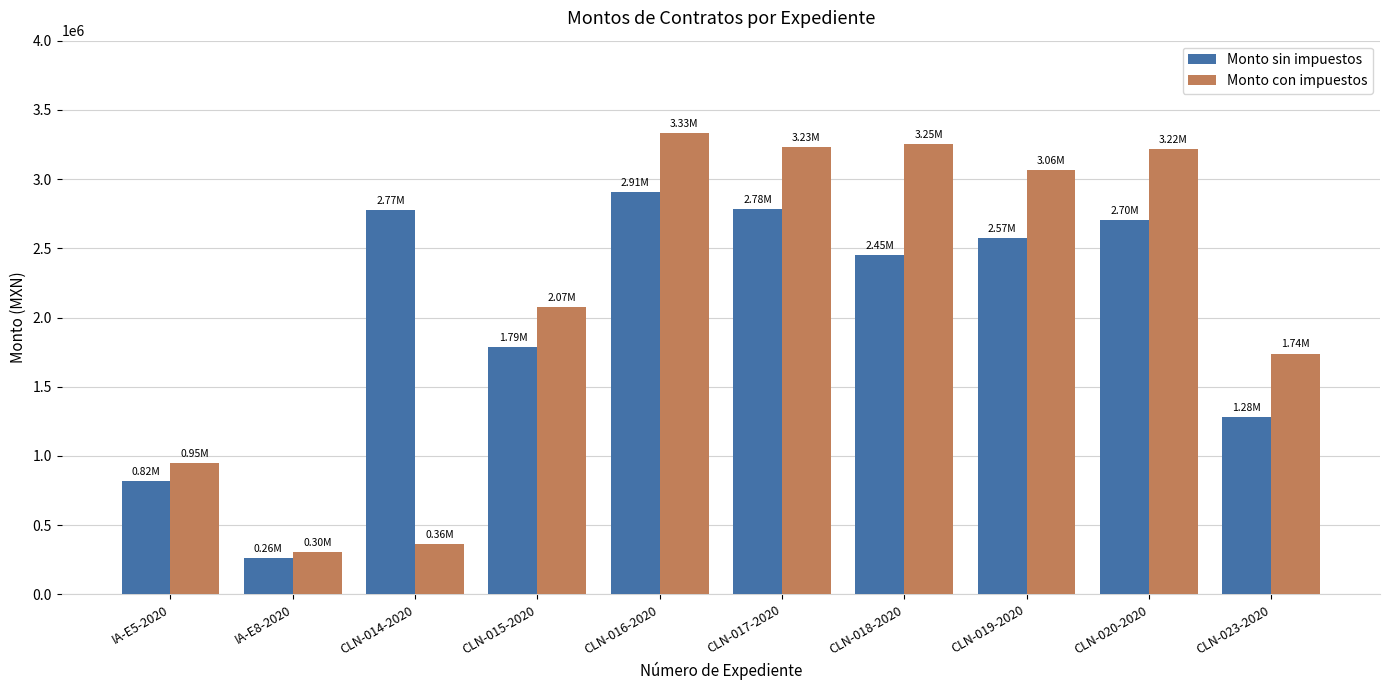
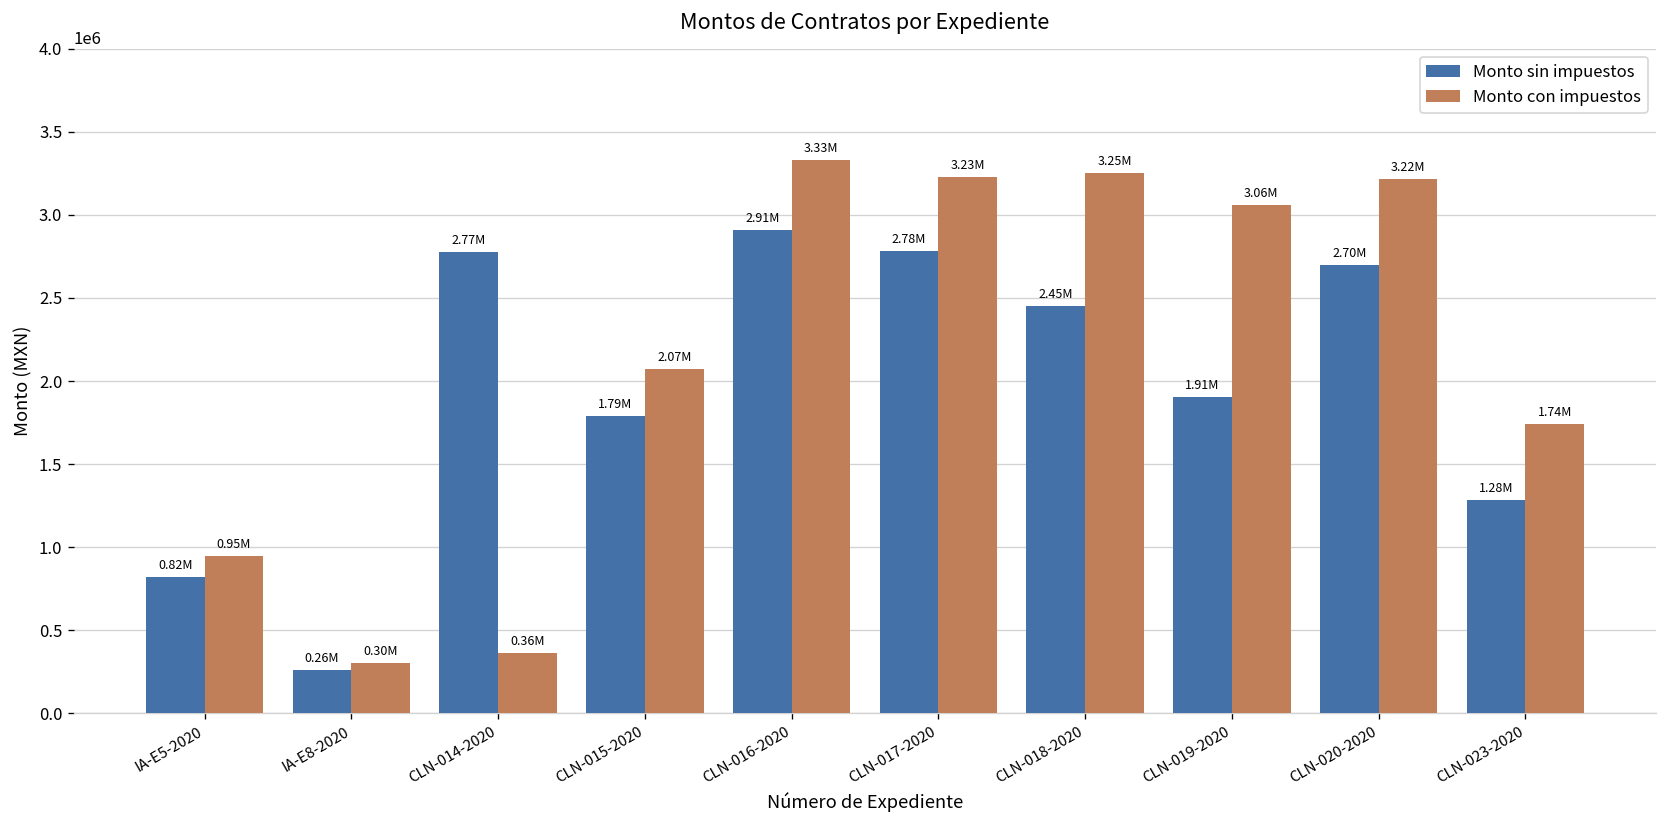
  {
    "Monto sin impuestos": {
      "IA-E5-2020": "0.82M",
      "IA-E8-2020": "0.26M",
      "CLN-014-2020": "2.77M",
      "CLN-015-2020": "1.79M",
      "CLN-016-2020": "2.91M",
      "CLN-017-2020": "2.78M",
      "CLN-018-2020": "2.45M",
-     "CLN-019-2020": "2.57M",
+     "CLN-019-2020": "1.91M",
      "CLN-020-2020": "2.70M",
      "CLN-023-2020": "1.28M"
    },
    "Monto con impuestos": {
      "IA-E5-2020": "0.95M",
      "IA-E8-2020": "0.30M",
      "CLN-014-2020": "0.36M",
      "CLN-015-2020": "2.07M",
      "CLN-016-2020": "3.33M",
      "CLN-017-2020": "3.23M",
      "CLN-018-2020": "3.25M",
      "CLN-019-2020": "3.06M",
      "CLN-020-2020": "3.22M",
      "CLN-023-2020": "1.74M"
    }
  }
